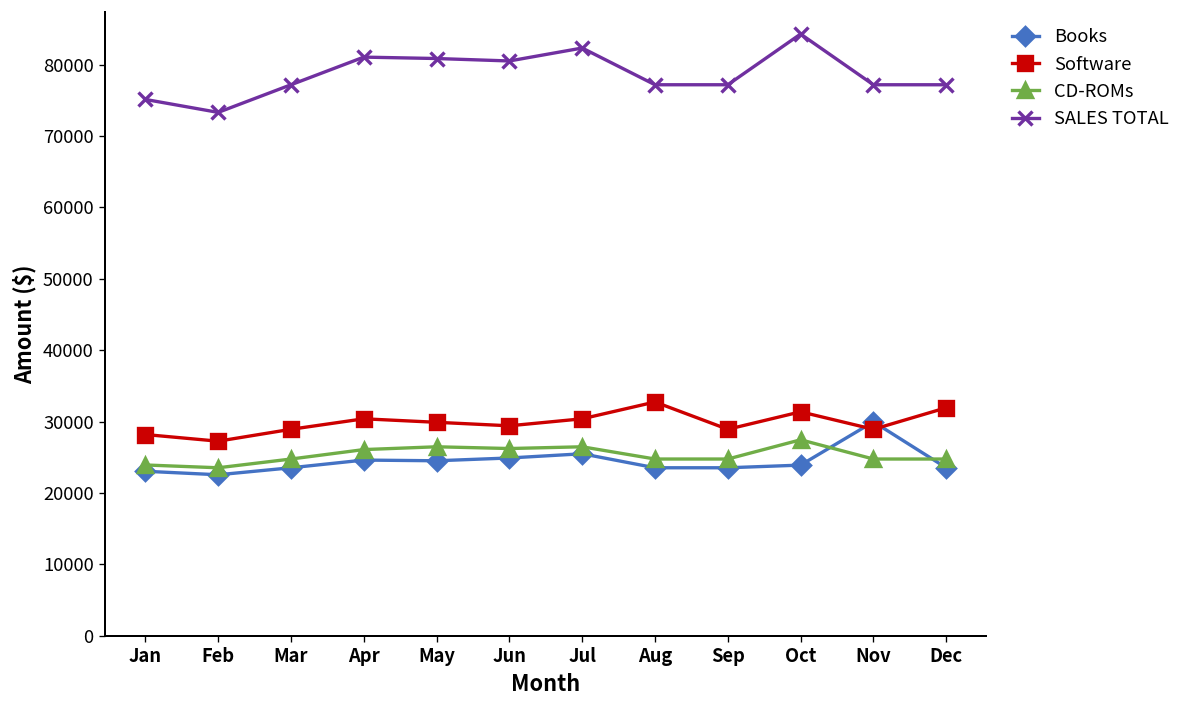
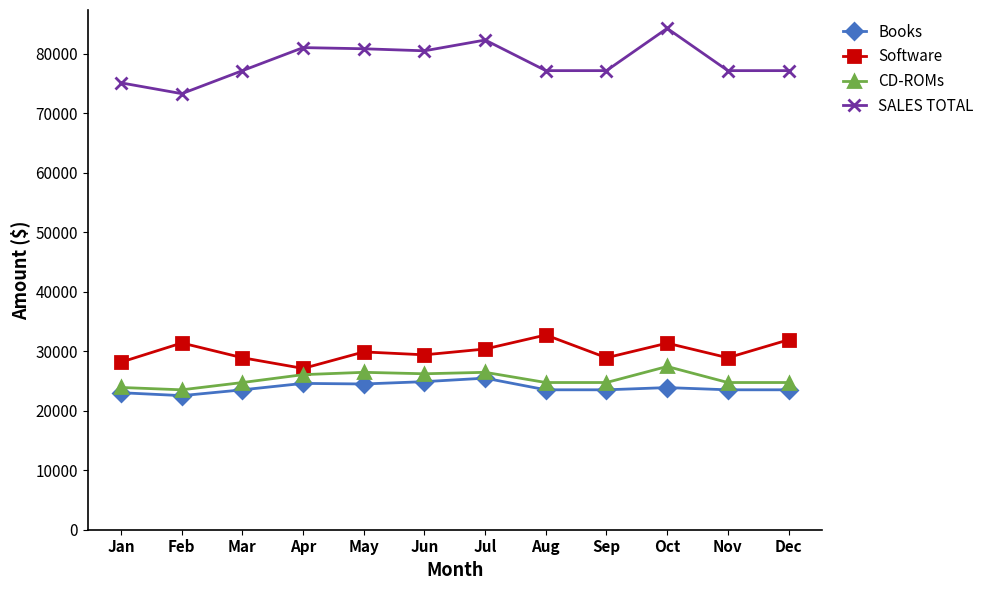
  {
    "Books": {
      "Jan": 23000,
      "Feb": 23000,
      "Mar": 24000,
      "Apr": 25000,
      "May": 25000,
      "Jun": 25000,
      "Jul": 25000,
      "Aug": 24000,
      "Sep": 24000,
      "Oct": 24000,
-     "Nov": 30000,
+     "Nov": 24000,
      "Dec": 24000
    },
    "Software": {
      "Jan": 28000,
-     "Feb": 27000,
+     "Feb": 31000,
      "Mar": 29000,
-     "Apr": 30000,
+     "Apr": 27000,
      "May": 30000,
      "Jun": 29000,
      "Jul": 30000,
      "Aug": 33000,
      "Sep": 29000,
      "Oct": 31000,
      "Nov": 29000,
      "Dec": 32000
    },
    "CD-ROMs": {
      "Jan": 24000,
      "Feb": 24000,
      "Mar": 25000,
      "Apr": 26000,
      "May": 26000,
      "Jun": 26000,
      "Jul": 26000,
      "Aug": 25000,
      "Sep": 25000,
      "Oct": 27000,
      "Nov": 25000,
      "Dec": 25000
    },
    "SALES TOTAL": {
      "Jan": 75000,
      "Feb": 73000,
      "Mar": 77000,
      "Apr": 81000,
      "May": 81000,
      "Jun": 81000,
      "Jul": 82000,
      "Aug": 77000,
      "Sep": 77000,
      "Oct": 84000,
      "Nov": 77000,
      "Dec": 77000
    }
  }
